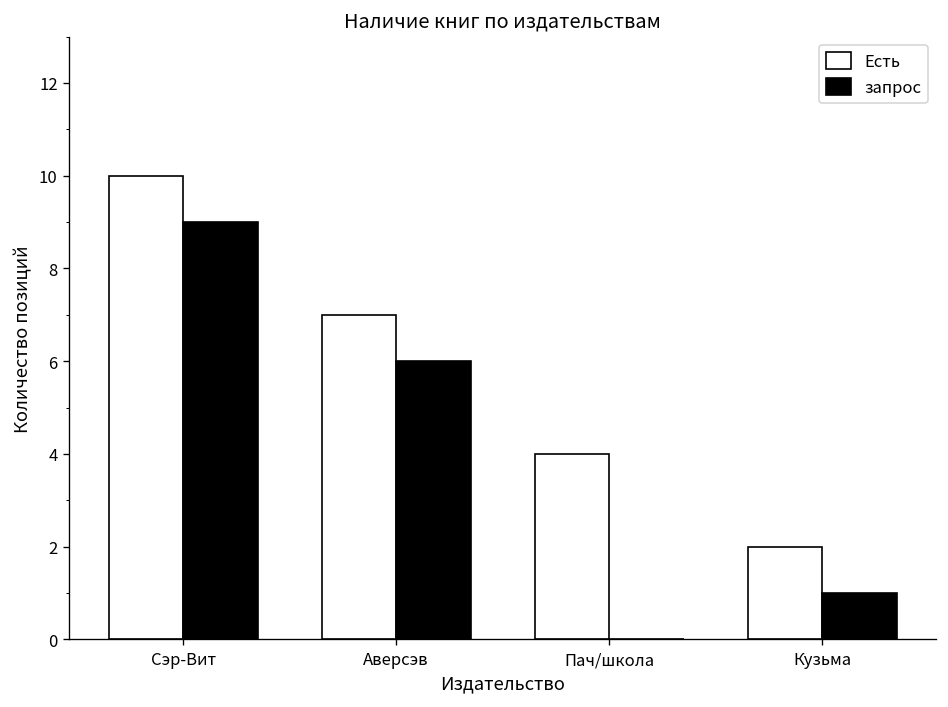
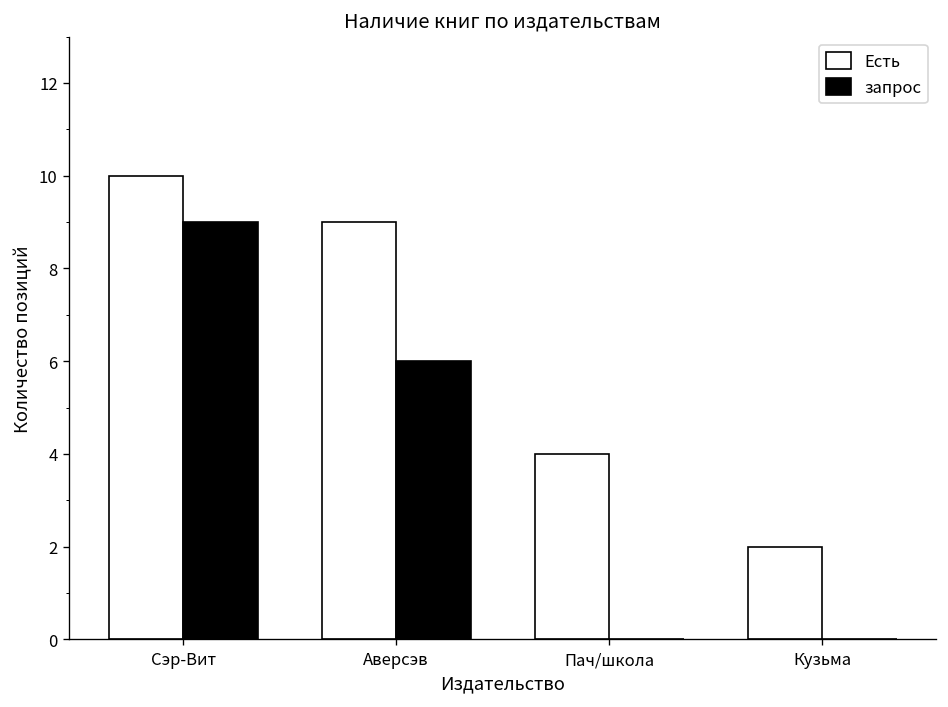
  {
    "Есть": {
      "Сэр-Вит": 10,
-     "Аверсэв": 7,
+     "Аверсэв": 9,
      "Пач/школа": 4,
      "Кузьма": 2
    },
    "запрос": {
      "Сэр-Вит": 9,
      "Аверсэв": 6,
      "Пач/школа": 0,
-     "Кузьма": 1
+     "Кузьма": 0
    }
  }
